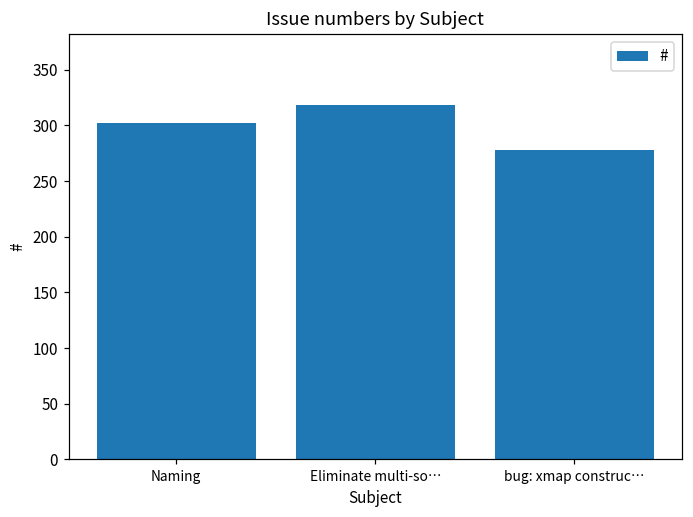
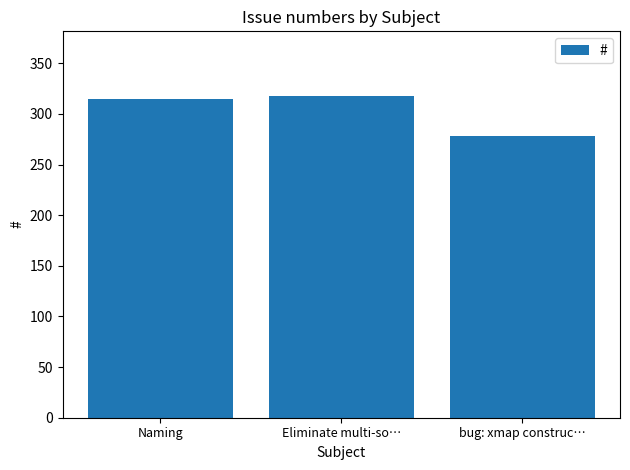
  {
-   "Naming": 302,
+   "Naming": 315,
    "Eliminate multi-so…": 318,
    "bug: xmap construc…": 278
  }
